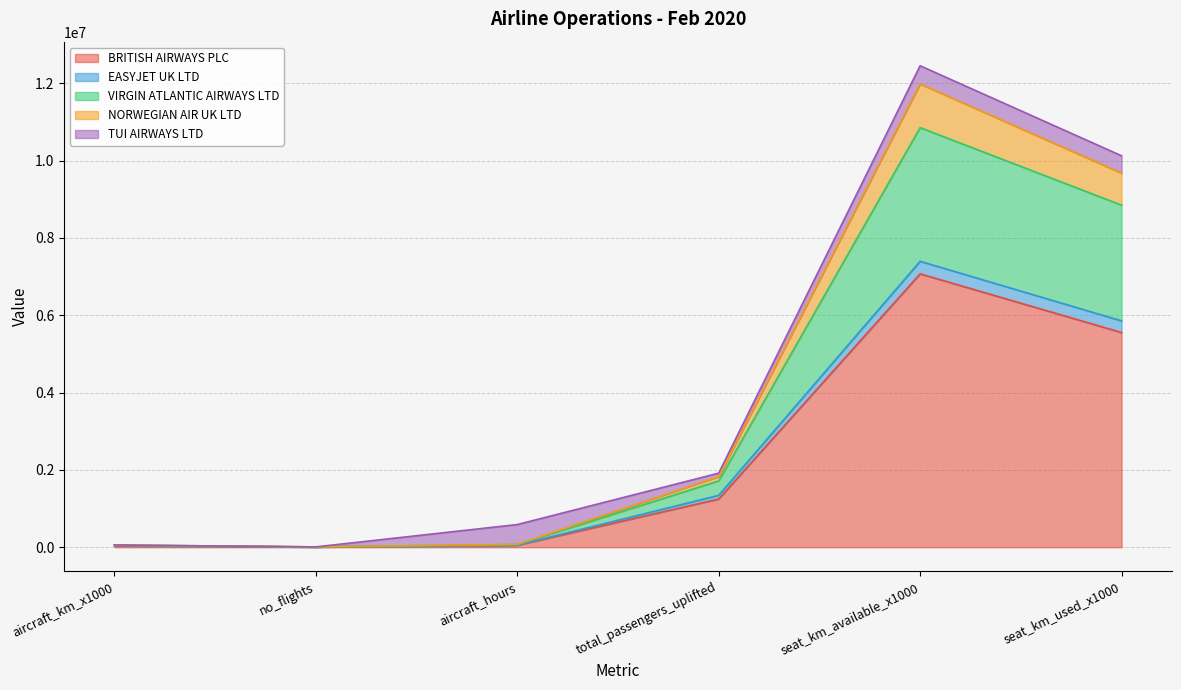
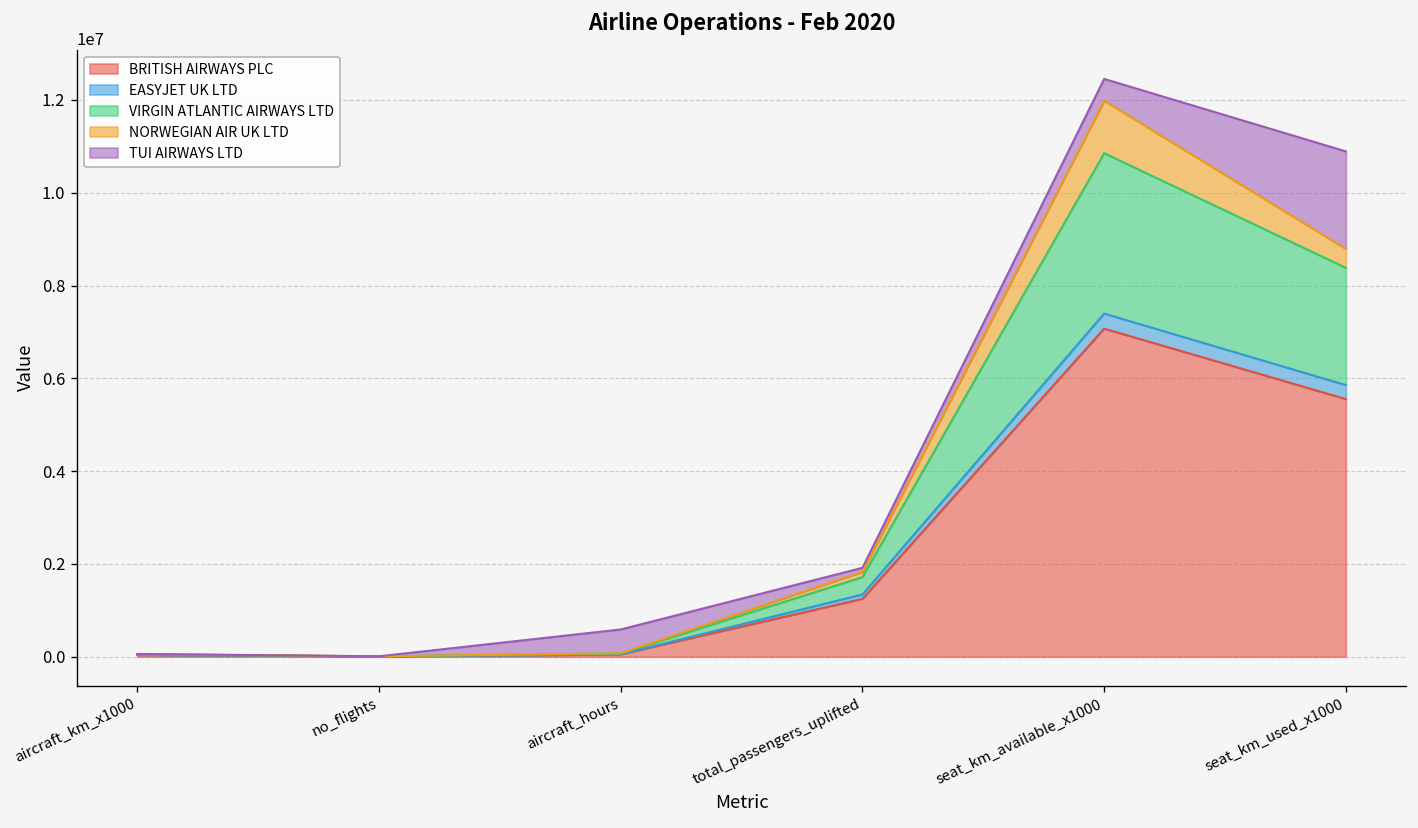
  {
    "BRITISH AIRWAYS PLC": {
      "total_passengers_uplifted": 1200000,
      "seat_km_available_x1000": 7100000,
      "seat_km_used_x1000": 5600000
    },
    "EASYJET UK LTD": {
      "total_passengers_uplifted": 100000,
      "seat_km_available_x1000": 300000,
      "seat_km_used_x1000": 300000
    },
    "VIRGIN ATLANTIC AIRWAYS LTD": {
      "total_passengers_uplifted": 400000,
      "seat_km_available_x1000": 3500000,
-     "seat_km_used_x1000": 3000000
+     "seat_km_used_x1000": 2500000
    },
    "NORWEGIAN AIR UK LTD": {
      "total_passengers_uplifted": 100000,
      "seat_km_available_x1000": 1100000,
-     "seat_km_used_x1000": 800000
+     "seat_km_used_x1000": 400000
    },
    "TUI AIRWAYS LTD": {
      "aircraft_hours": 500000,
      "total_passengers_uplifted": 100000,
      "seat_km_available_x1000": 500000,
-     "seat_km_used_x1000": 400000
+     "seat_km_used_x1000": 2100000
    }
  }
